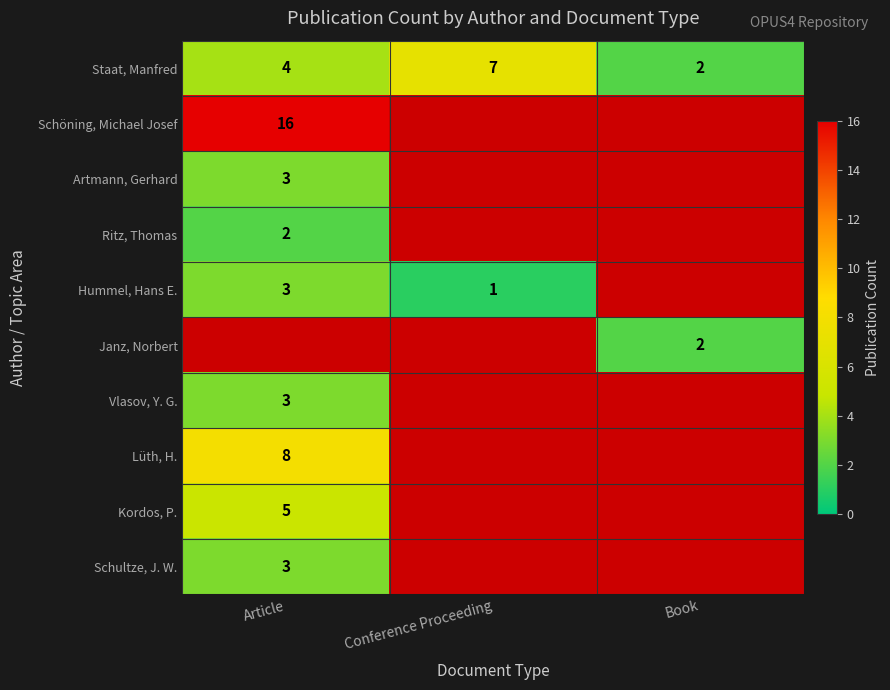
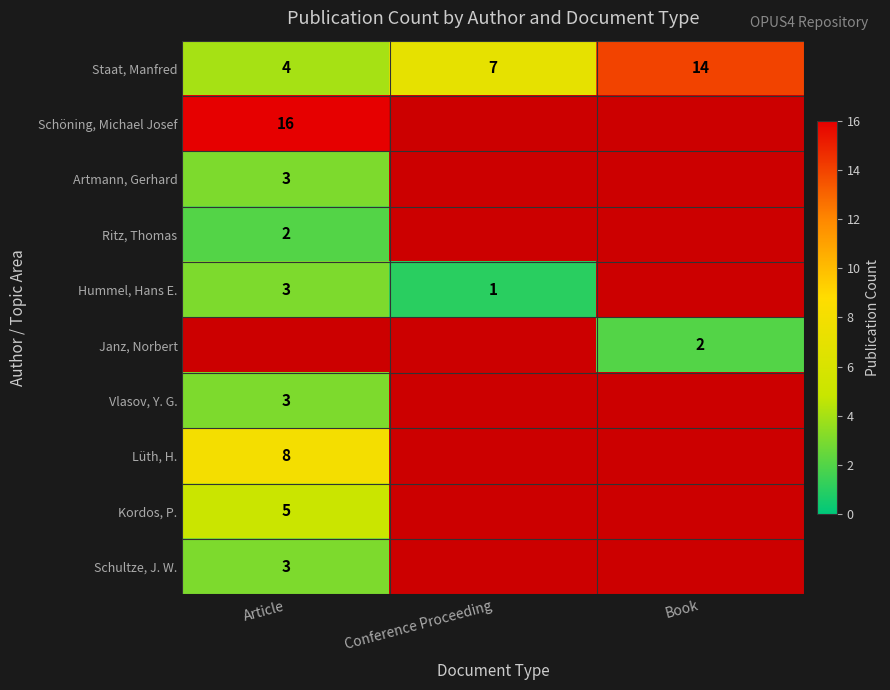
  {
    "Staat, Manfred": {
      "Article": 4,
      "Conference Proceeding": 7,
-     "Book": 2
+     "Book": 14
    },
    "Schöning, Michael Josef": {
      "Article": 16
    },
    "Artmann, Gerhard": {
      "Article": 3
    },
    "Ritz, Thomas": {
      "Article": 2
    },
    "Hummel, Hans E.": {
      "Article": 3,
      "Conference Proceeding": 1
    },
    "Janz, Norbert": {
      "Book": 2
    },
    "Vlasov, Y. G.": {
      "Article": 3
    },
    "Lüth, H.": {
      "Article": 8
    },
    "Kordos, P.": {
      "Article": 5
    },
    "Schultze, J. W.": {
      "Article": 3
    }
  }
